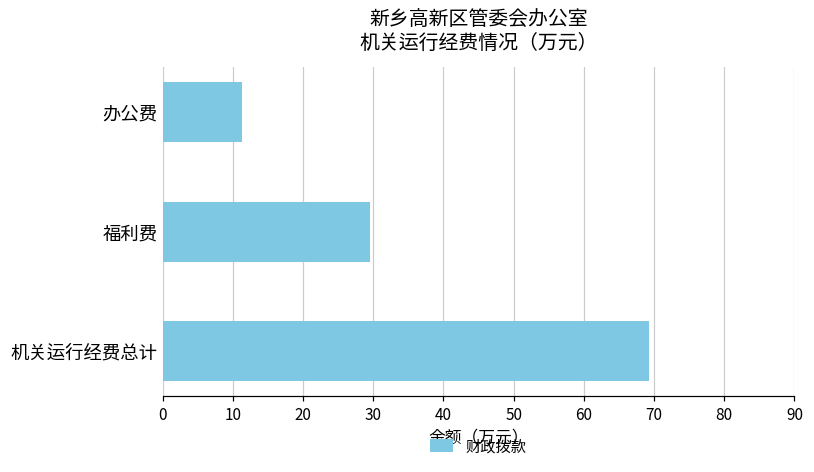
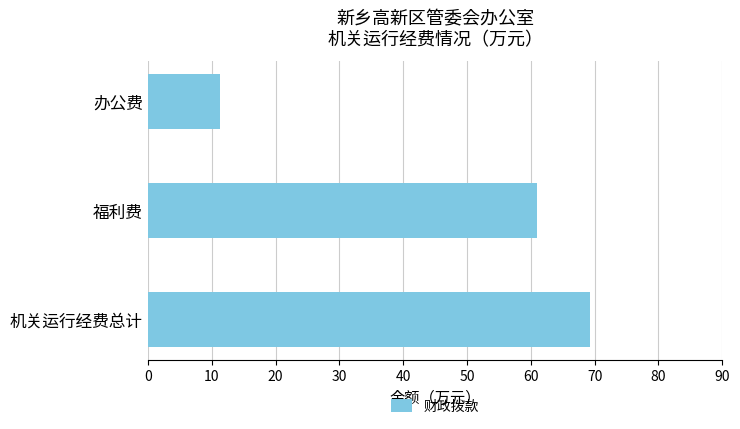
  {
    "办公费": 11,
-   "福利费": 30,
+   "福利费": 61,
    "机关运行经费总计": 69
  }
